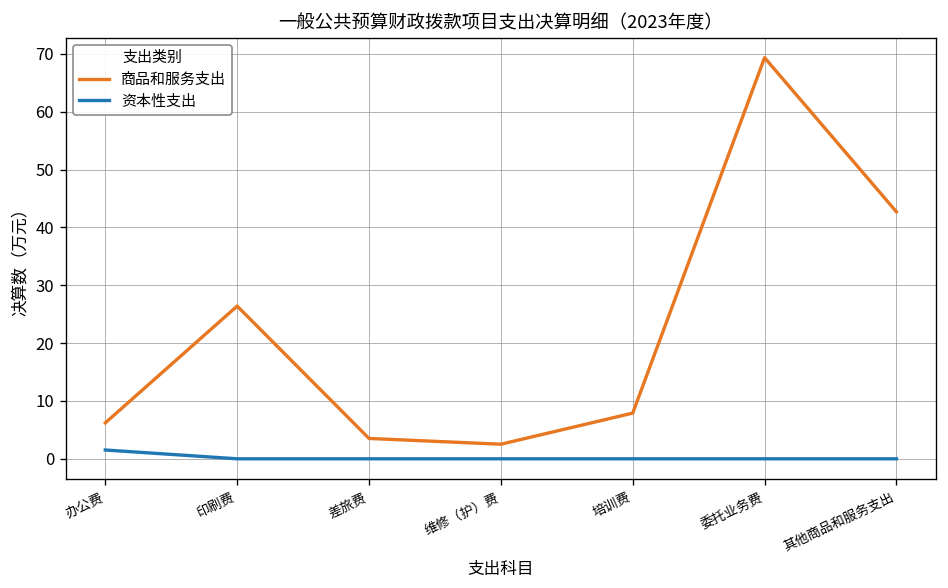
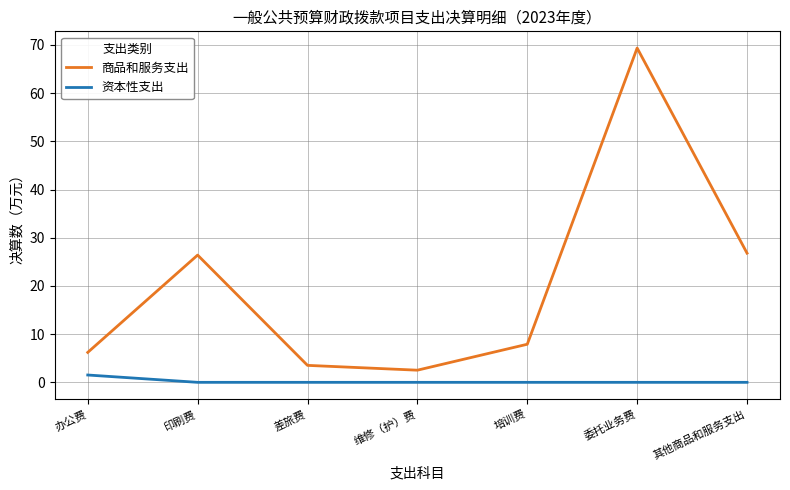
  {
    "商品和服务支出": {
      "办公费": 6,
      "印刷费": 26,
      "差旅费": 4,
      "维修（护）费": 3,
      "培训费": 8,
      "委托业务费": 69,
-     "其他商品和服务支出": 43
+     "其他商品和服务支出": 27
    },
    "资本性支出": {
      "办公费": 2,
      "印刷费": 0,
      "差旅费": 0,
      "维修（护）费": 0,
      "培训费": 0,
      "委托业务费": 0,
      "其他商品和服务支出": 0
    }
  }
